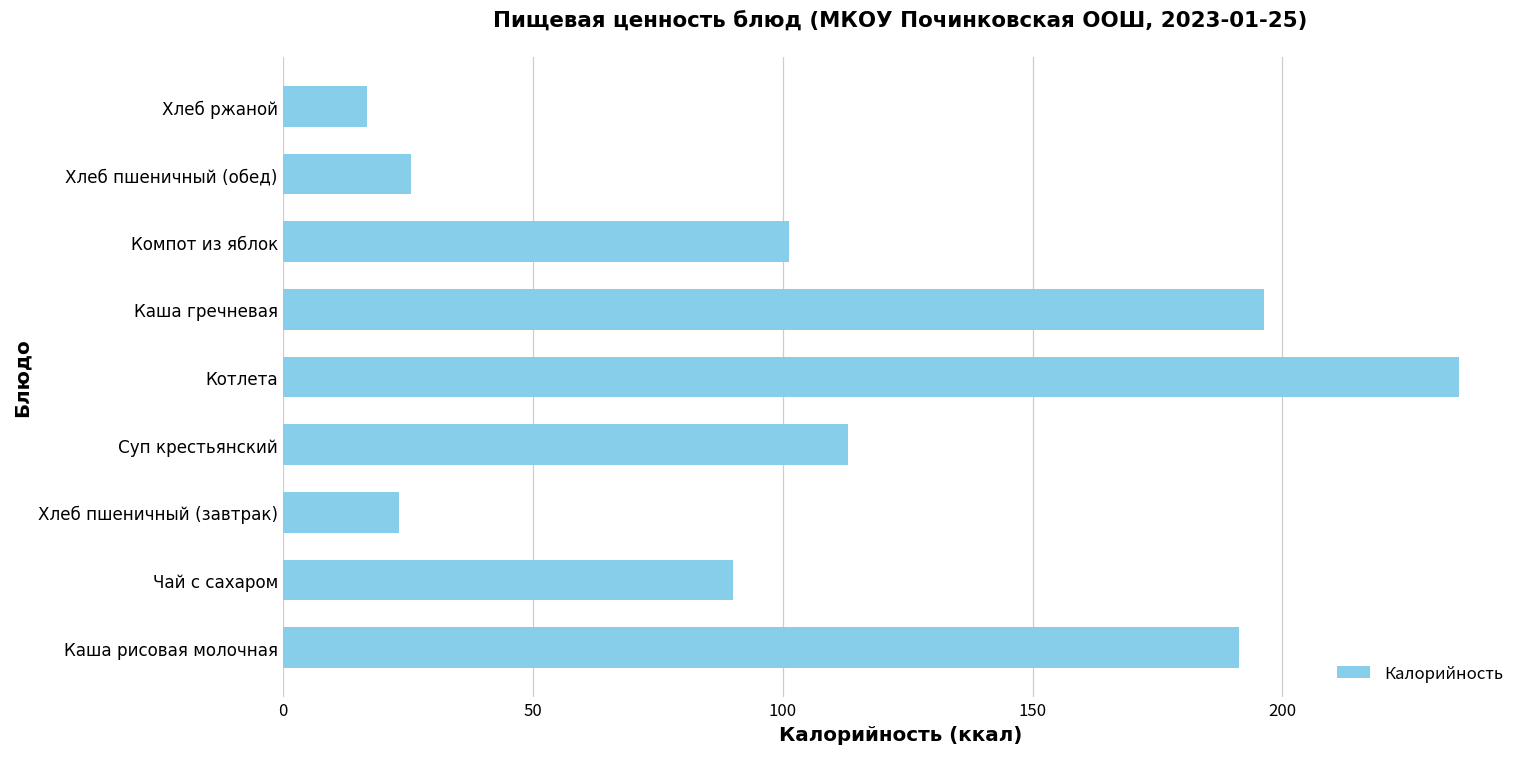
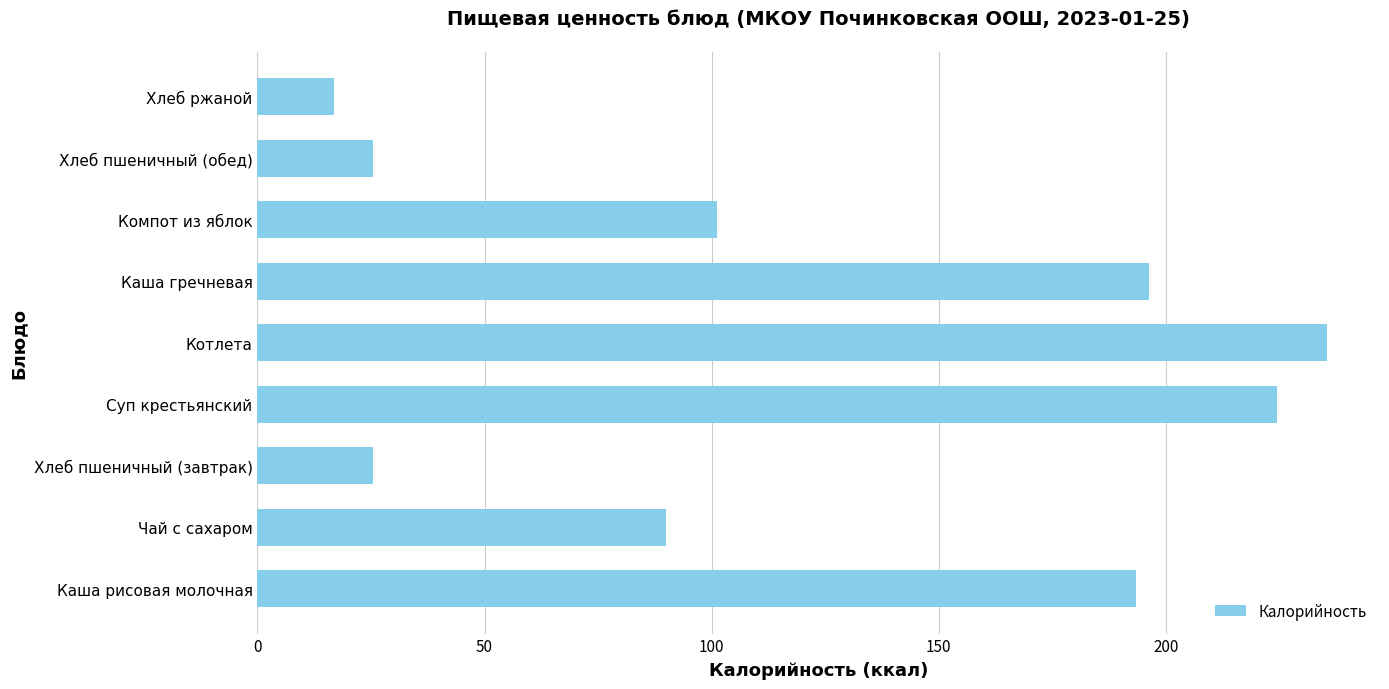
  {
    "Хлеб ржаной": 17,
    "Хлеб пшеничный (обед)": 26,
    "Компот из яблок": 101,
    "Каша гречневая": 196,
    "Котлета": 235,
-   "Суп крестьянский": 113,
-   "Хлеб пшеничный (завтрак)": 23,
+   "Суп крестьянский": 224,
+   "Хлеб пшеничный (завтрак)": 26,
    "Чай с сахаром": 90,
-   "Каша рисовая молочная": 191
+   "Каша рисовая молочная": 194
  }
